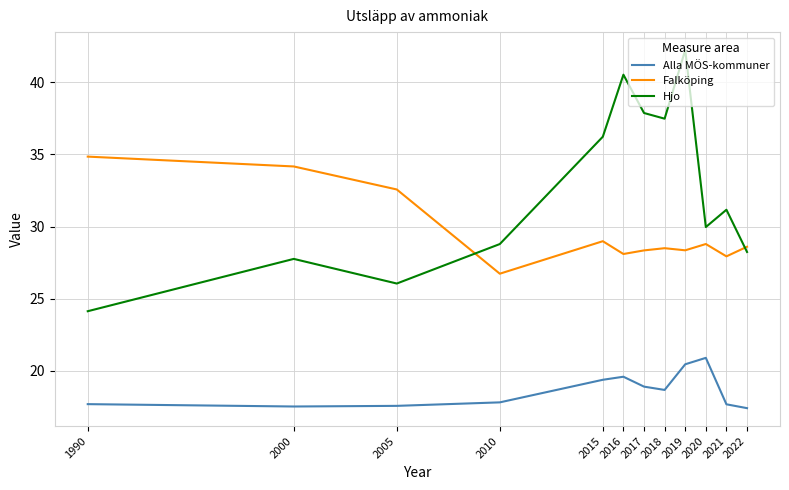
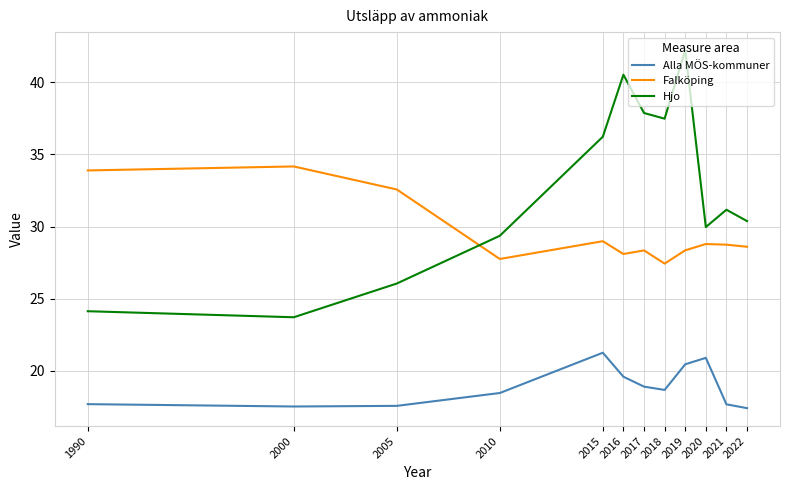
  {
    "Alla MÖS-kommuner": {
      "1990": 17.7,
      "2000": 17.5,
      "2005": 17.6,
-     "2010": 17.8,
-     "2015": 19.4,
+     "2010": 18.5,
+     "2015": 21.3,
      "2016": 19.6,
      "2017": 18.9,
      "2018": 18.7,
      "2019": 20.5,
      "2020": 20.9,
      "2021": 17.7,
      "2022": 17.4
    },
    "Falköping": {
-     "1990": 34.8,
+     "1990": 33.9,
      "2000": 34.2,
      "2005": 32.6,
-     "2010": 26.7,
+     "2010": 27.8,
      "2015": 29.0,
      "2016": 28.1,
      "2017": 28.3,
-     "2018": 28.5,
+     "2018": 27.4,
      "2019": 28.4,
      "2020": 28.8,
-     "2021": 27.9,
+     "2021": 28.7,
      "2022": 28.6
    },
    "Hjo": {
      "1990": 24.1,
-     "2000": 27.8,
+     "2000": 23.7,
      "2005": 26.0,
-     "2010": 28.8,
+     "2010": 29.4,
      "2015": 36.2,
      "2016": 40.5,
      "2017": 37.9,
      "2018": 37.5,
      "2020": 30.0,
      "2021": 31.2,
-     "2022": 28.2
+     "2022": 30.4
    }
  }
